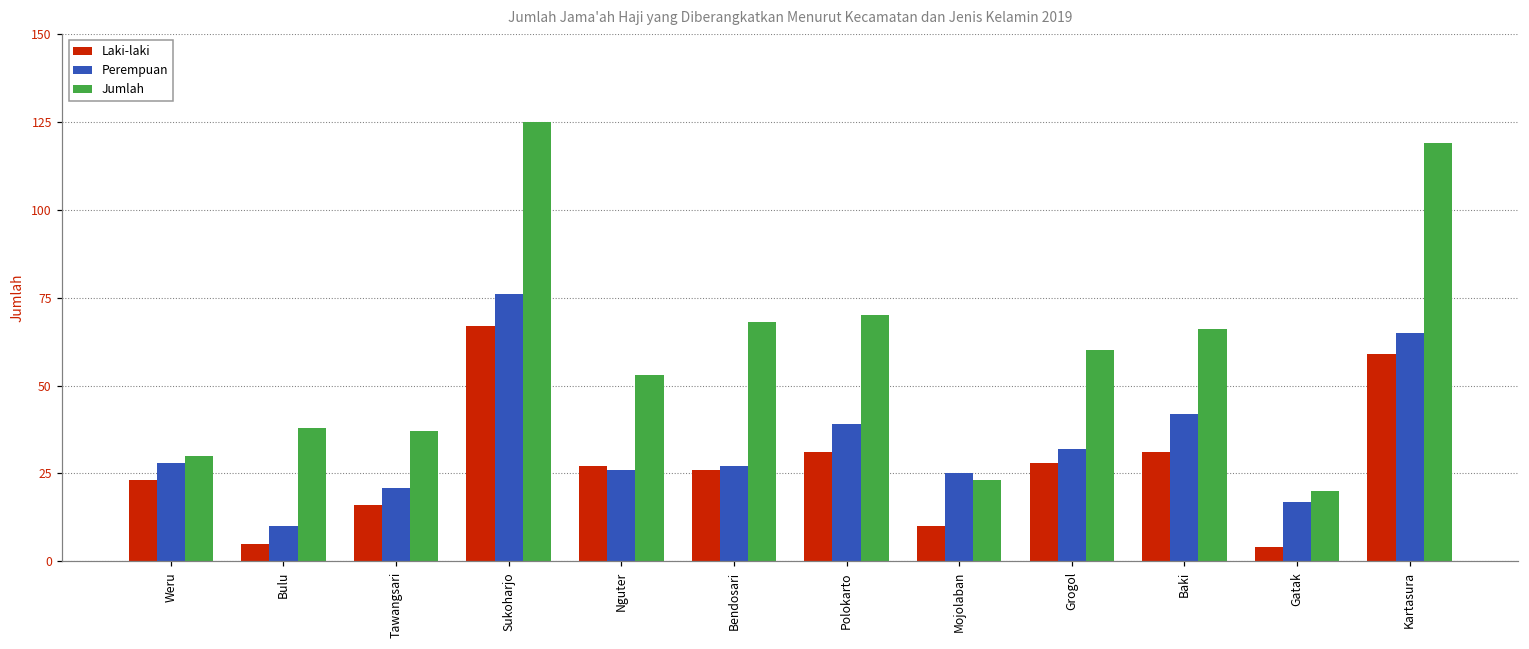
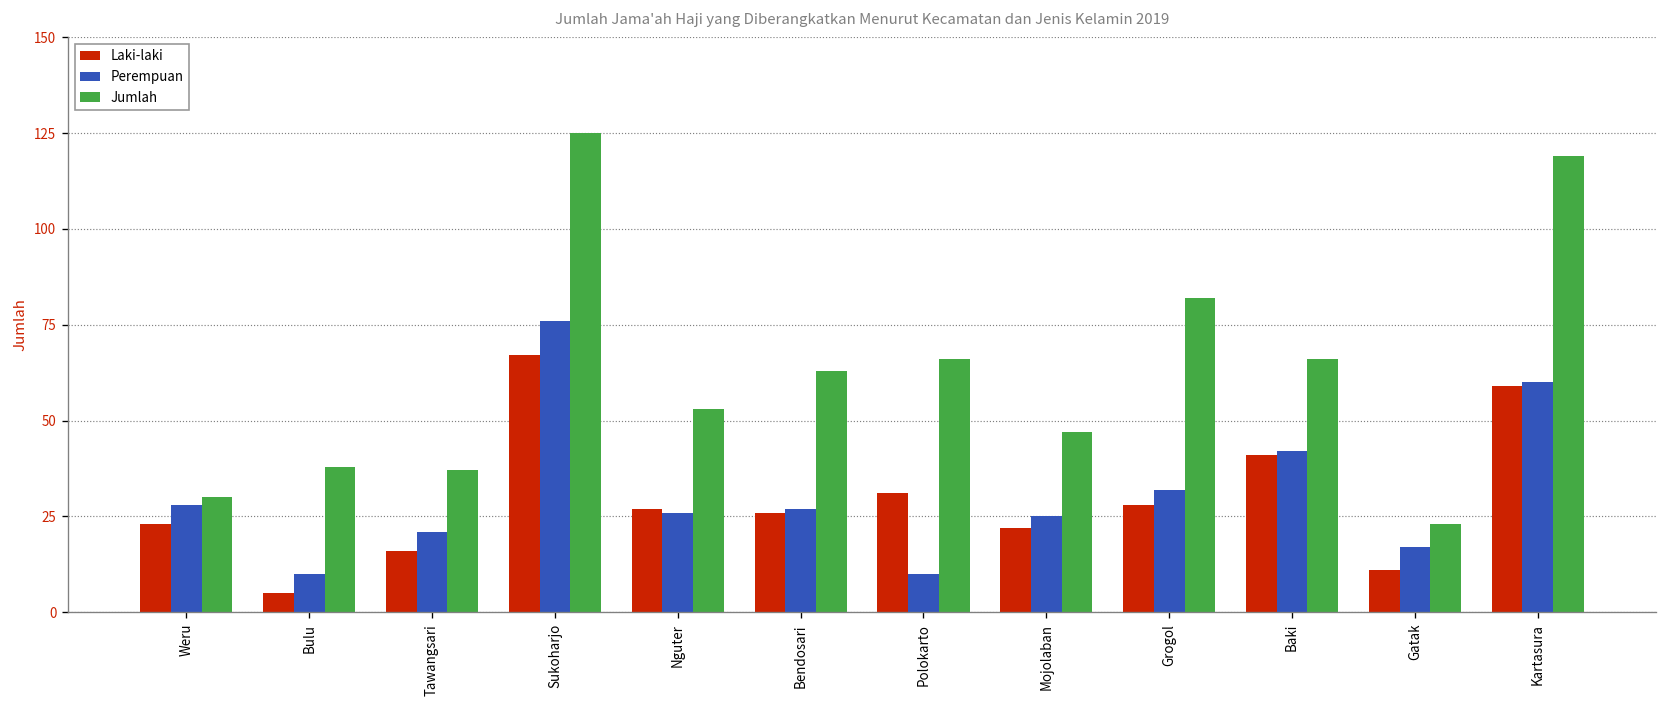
  {
    "Laki-laki": {
      "Weru": 23,
      "Bulu": 5,
      "Tawangsari": 16,
      "Sukoharjo": 67,
      "Nguter": 27,
      "Bendosari": 26,
      "Polokarto": 31,
-     "Mojolaban": 10,
+     "Mojolaban": 22,
      "Grogol": 28,
-     "Baki": 31,
-     "Gatak": 4,
+     "Baki": 41,
+     "Gatak": 11,
      "Kartasura": 59
    },
    "Perempuan": {
      "Weru": 28,
      "Bulu": 10,
      "Tawangsari": 21,
      "Sukoharjo": 76,
      "Nguter": 26,
      "Bendosari": 27,
-     "Polokarto": 39,
+     "Polokarto": 10,
      "Mojolaban": 25,
      "Grogol": 32,
      "Baki": 42,
      "Gatak": 17,
-     "Kartasura": 65
+     "Kartasura": 60
    },
    "Jumlah": {
      "Weru": 30,
      "Bulu": 38,
      "Tawangsari": 37,
      "Sukoharjo": 125,
      "Nguter": 53,
-     "Bendosari": 68,
-     "Polokarto": 70,
-     "Mojolaban": 23,
-     "Grogol": 60,
+     "Bendosari": 63,
+     "Polokarto": 66,
+     "Mojolaban": 47,
+     "Grogol": 82,
      "Baki": 66,
-     "Gatak": 20,
+     "Gatak": 23,
      "Kartasura": 119
    }
  }
